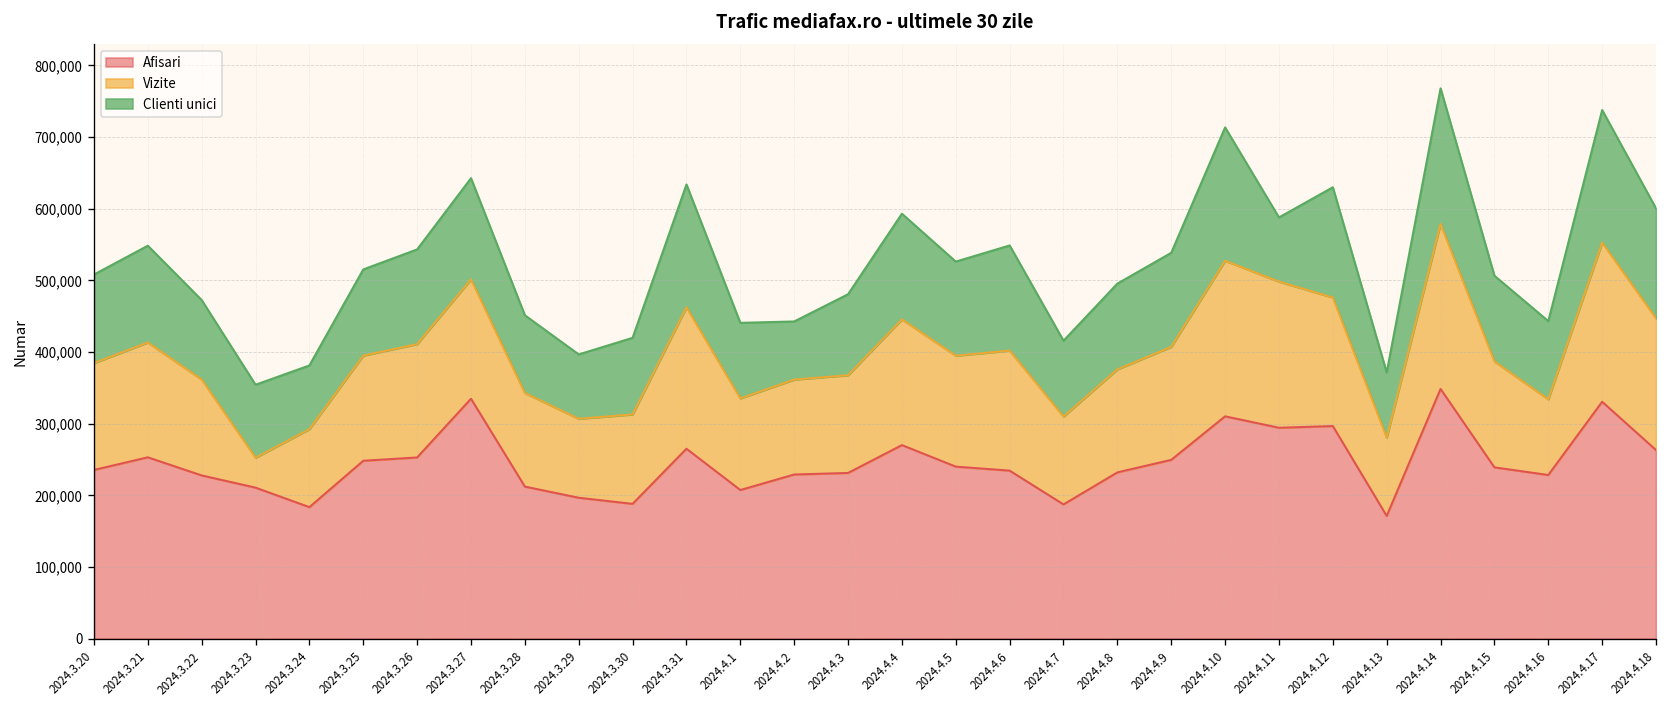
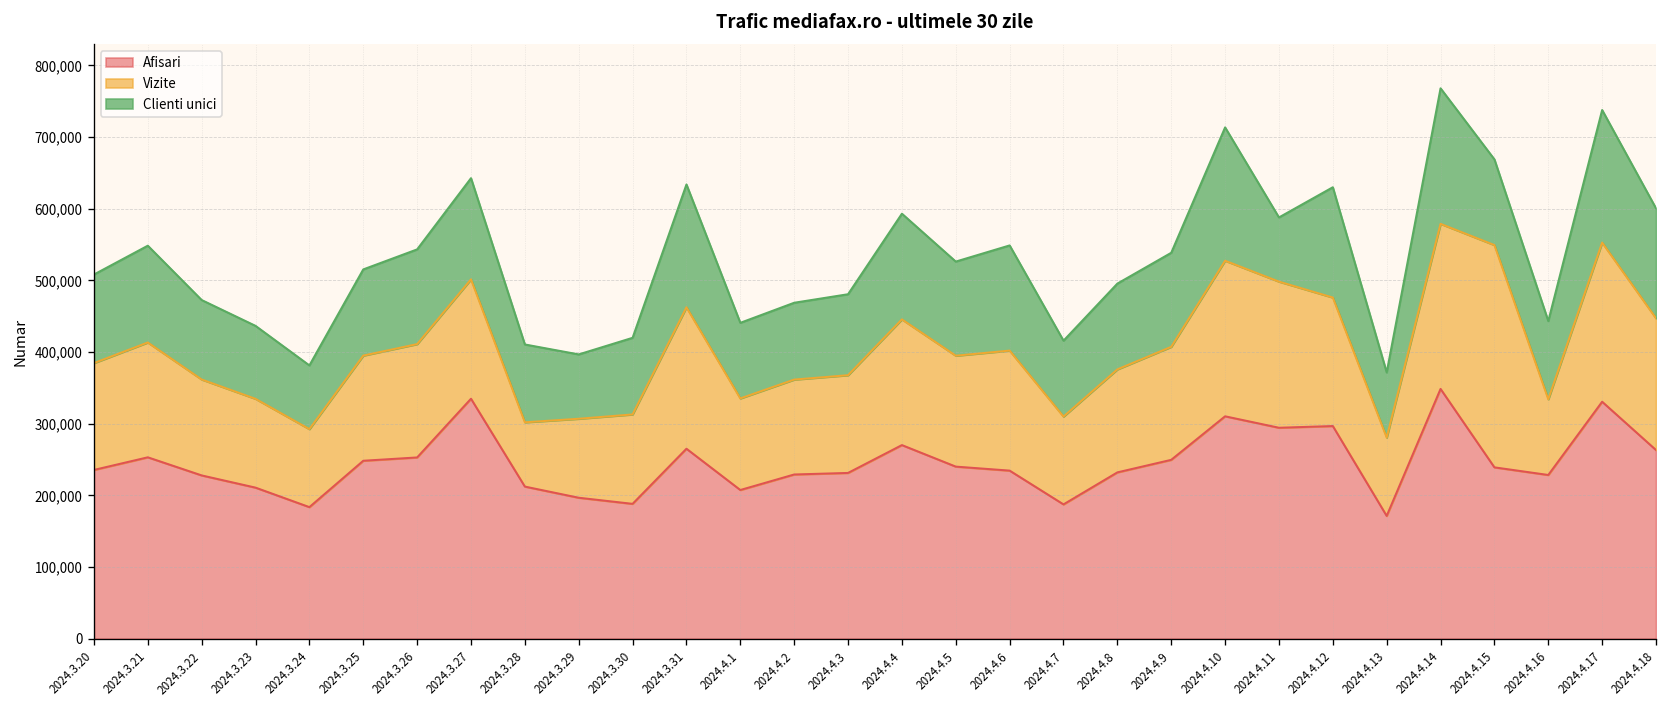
  {
    "Afisari": {
      "2024.3.20": "240,000",
      "2024.3.21": "250,000",
      "2024.3.22": "230,000",
      "2024.3.23": "210,000",
      "2024.3.24": "180,000",
      "2024.3.25": "250,000",
      "2024.3.26": "250,000",
      "2024.3.27": "330,000",
      "2024.3.28": "210,000",
      "2024.3.29": "200,000",
      "2024.3.30": "190,000",
      "2024.3.31": "270,000",
      "2024.4.1": "210,000",
      "2024.4.2": "230,000",
      "2024.4.3": "230,000",
      "2024.4.4": "270,000",
      "2024.4.5": "240,000",
      "2024.4.6": "230,000",
      "2024.4.7": "190,000",
      "2024.4.8": "230,000",
      "2024.4.9": "250,000",
      "2024.4.10": "310,000",
      "2024.4.11": "290,000",
      "2024.4.12": "300,000",
      "2024.4.13": "170,000",
      "2024.4.14": "350,000",
      "2024.4.15": "240,000",
      "2024.4.16": "230,000",
      "2024.4.17": "330,000",
      "2024.4.18": "260,000"
    },
    "Vizite": {
      "2024.3.20": "150,000",
      "2024.3.21": "160,000",
      "2024.3.22": "130,000",
-     "2024.3.23": "40,000",
+     "2024.3.23": "120,000",
      "2024.3.24": "110,000",
      "2024.3.25": "150,000",
      "2024.3.26": "160,000",
      "2024.3.27": "170,000",
-     "2024.3.28": "130,000",
+     "2024.3.28": "90,000",
      "2024.3.29": "110,000",
      "2024.3.30": "120,000",
      "2024.3.31": "200,000",
      "2024.4.1": "130,000",
      "2024.4.2": "130,000",
      "2024.4.3": "140,000",
      "2024.4.4": "180,000",
      "2024.4.5": "150,000",
      "2024.4.6": "170,000",
      "2024.4.7": "120,000",
      "2024.4.8": "140,000",
      "2024.4.9": "160,000",
      "2024.4.10": "220,000",
      "2024.4.11": "200,000",
      "2024.4.12": "180,000",
      "2024.4.13": "110,000",
      "2024.4.14": "230,000",
-     "2024.4.15": "150,000",
+     "2024.4.15": "310,000",
      "2024.4.16": "110,000",
      "2024.4.17": "220,000",
      "2024.4.18": "180,000"
    },
    "Clienti unici": {
      "2024.3.20": "120,000",
      "2024.3.21": "140,000",
      "2024.3.22": "110,000",
      "2024.3.23": "100,000",
      "2024.3.24": "90,000",
      "2024.3.25": "120,000",
      "2024.3.26": "130,000",
      "2024.3.27": "140,000",
      "2024.3.28": "110,000",
      "2024.3.29": "90,000",
      "2024.3.30": "110,000",
      "2024.3.31": "170,000",
      "2024.4.1": "110,000",
-     "2024.4.2": "80,000",
+     "2024.4.2": "110,000",
      "2024.4.3": "110,000",
      "2024.4.4": "150,000",
      "2024.4.5": "130,000",
      "2024.4.6": "150,000",
      "2024.4.7": "110,000",
      "2024.4.8": "120,000",
      "2024.4.9": "130,000",
      "2024.4.10": "190,000",
      "2024.4.11": "90,000",
      "2024.4.12": "150,000",
      "2024.4.13": "90,000",
      "2024.4.14": "190,000",
      "2024.4.15": "120,000",
      "2024.4.16": "110,000",
      "2024.4.17": "180,000",
      "2024.4.18": "150,000"
    }
  }
